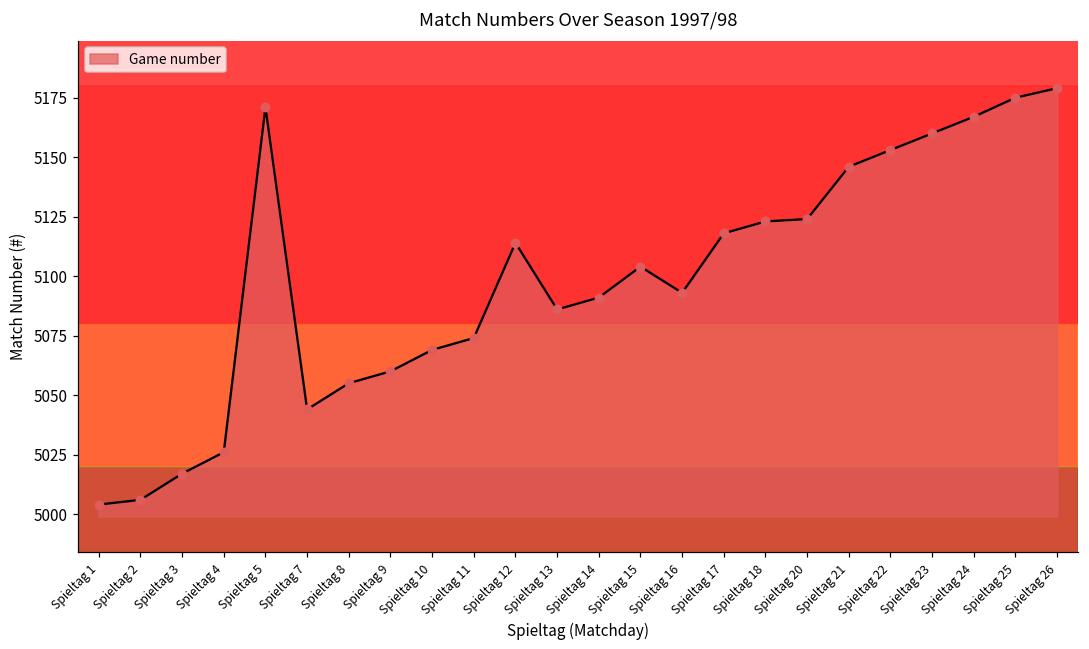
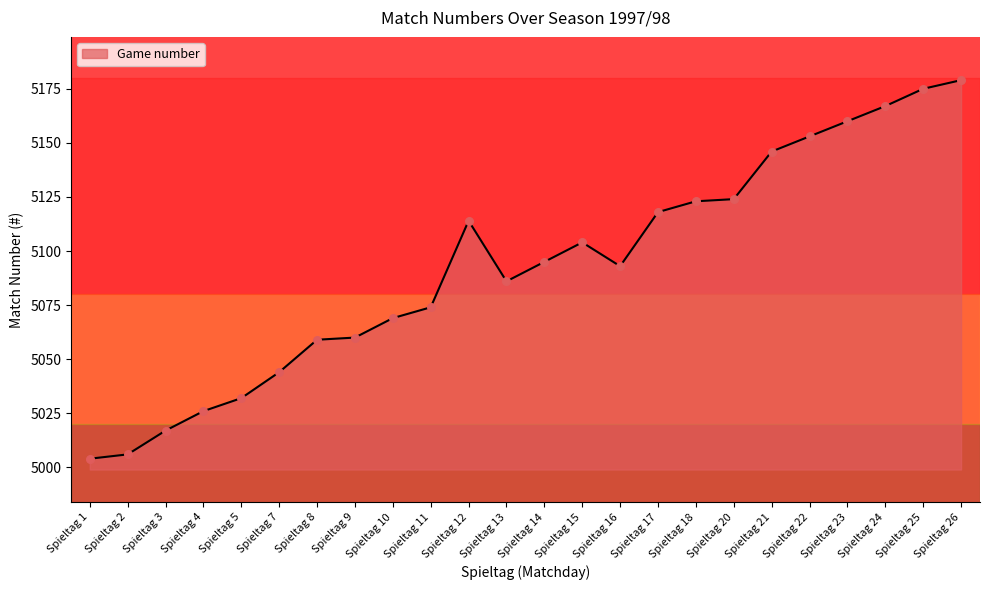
  {
    "Spieltag 1": 5004,
    "Spieltag 2": 5006,
    "Spieltag 3": 5017,
    "Spieltag 4": 5026,
-   "Spieltag 5": 5171,
+   "Spieltag 5": 5032,
    "Spieltag 7": 5044,
-   "Spieltag 8": 5055,
+   "Spieltag 8": 5059,
    "Spieltag 9": 5060,
    "Spieltag 10": 5069,
    "Spieltag 11": 5074,
    "Spieltag 12": 5114,
    "Spieltag 13": 5086,
-   "Spieltag 14": 5091,
+   "Spieltag 14": 5095,
    "Spieltag 15": 5104,
    "Spieltag 16": 5093,
    "Spieltag 17": 5118,
    "Spieltag 18": 5123,
    "Spieltag 20": 5124,
    "Spieltag 21": 5146,
    "Spieltag 22": 5153,
    "Spieltag 23": 5160,
    "Spieltag 24": 5167,
    "Spieltag 25": 5175,
    "Spieltag 26": 5179
  }
